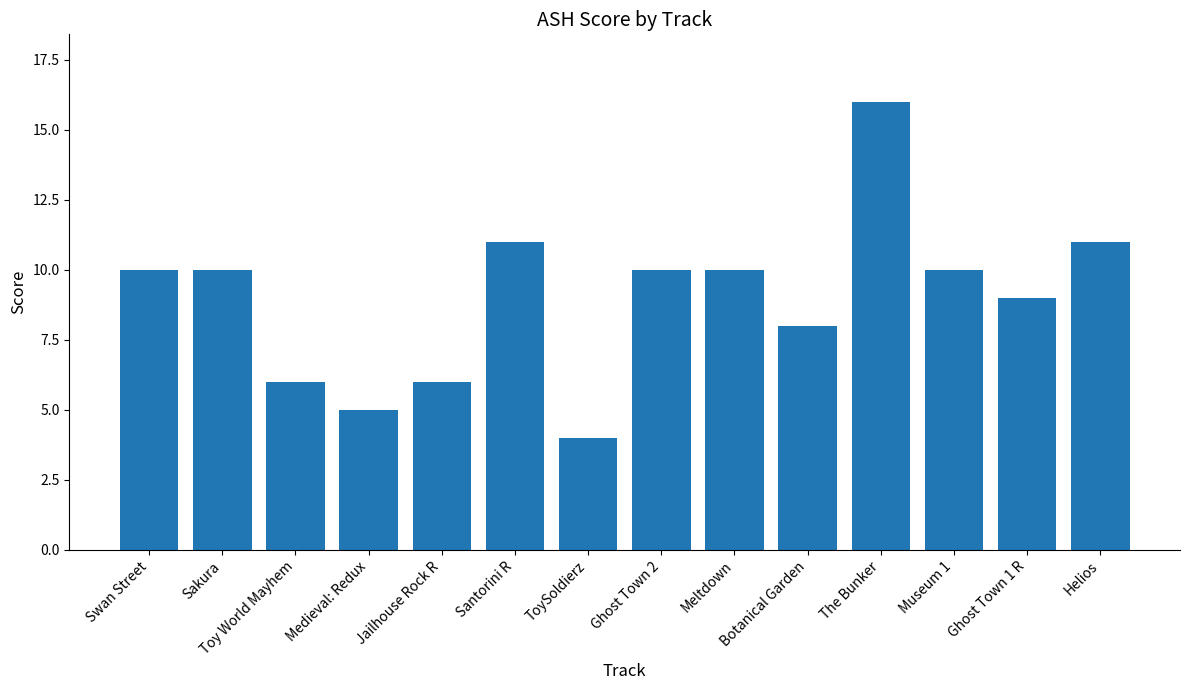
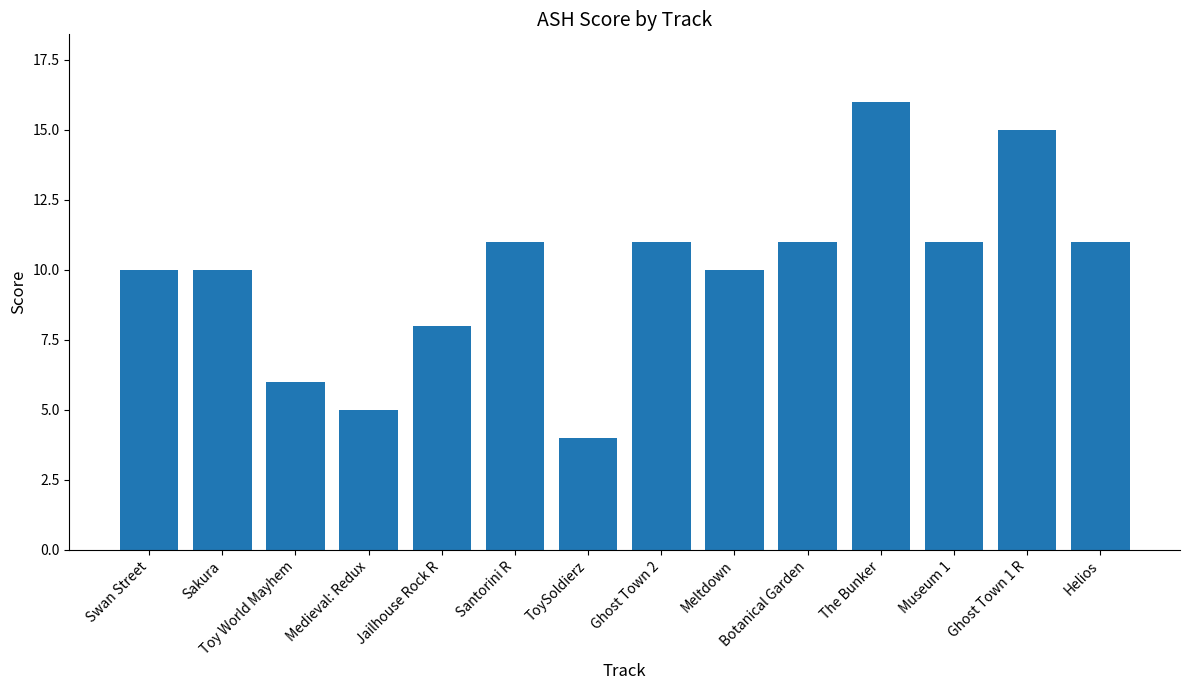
  {
    "Swan Street": 10,
    "Sakura": 10,
    "Toy World Mayhem": 6,
    "Medieval: Redux": 5,
-   "Jailhouse Rock R": 6,
+   "Jailhouse Rock R": 8,
    "Santorini R": 11,
    "ToySoldierz": 4,
-   "Ghost Town 2": 10,
+   "Ghost Town 2": 11,
    "Meltdown": 10,
-   "Botanical Garden": 8,
+   "Botanical Garden": 11,
    "The Bunker": 16,
-   "Museum 1": 10,
-   "Ghost Town 1 R": 9,
+   "Museum 1": 11,
+   "Ghost Town 1 R": 15,
    "Helios": 11
  }
